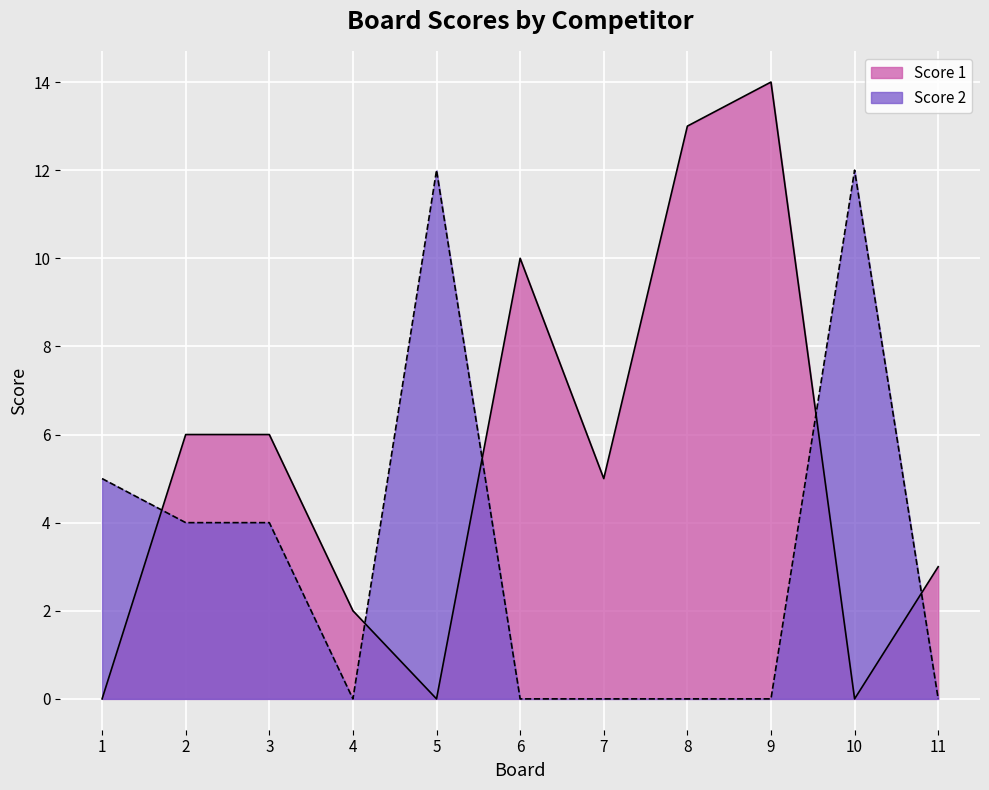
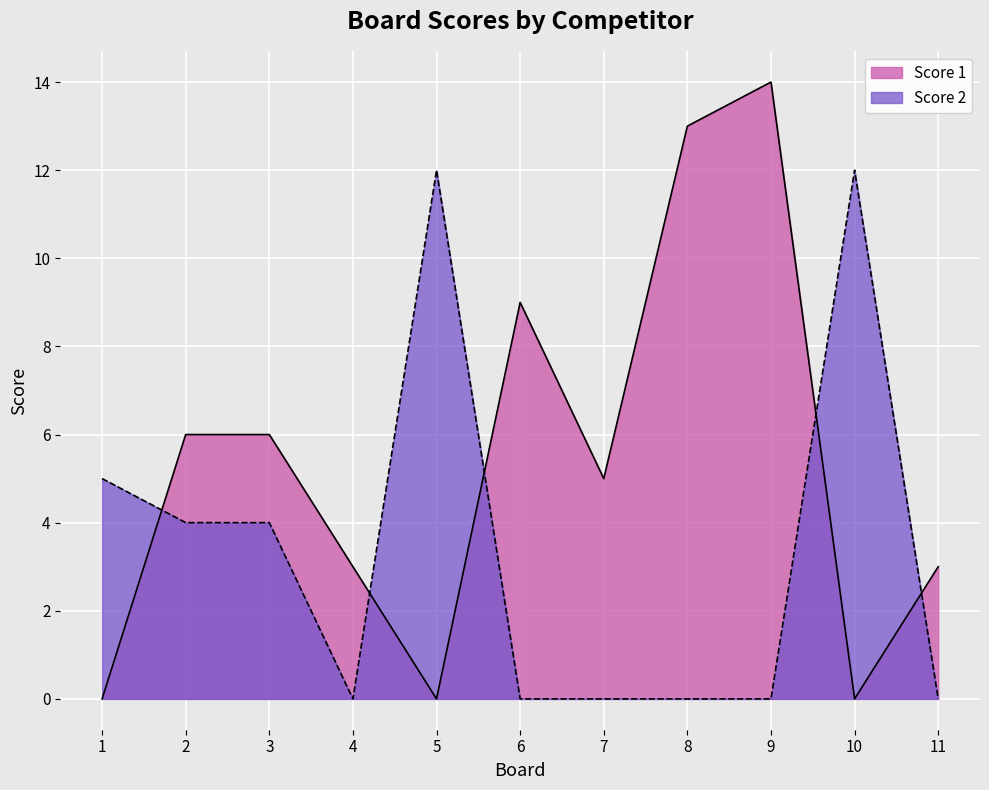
  {
    "Score 1": {
      "1": 0,
      "2": 6,
      "3": 6,
-     "4": 2,
+     "4": 3,
      "5": 0,
-     "6": 10,
+     "6": 9,
      "7": 5,
      "8": 13,
      "9": 14,
      "10": 0,
      "11": 3
    },
    "Score 2": {
      "1": 5,
      "2": 4,
      "3": 4,
      "4": 0,
      "5": 12,
      "6": 0,
      "7": 0,
      "8": 0,
      "9": 0,
      "10": 12,
      "11": 0
    }
  }
